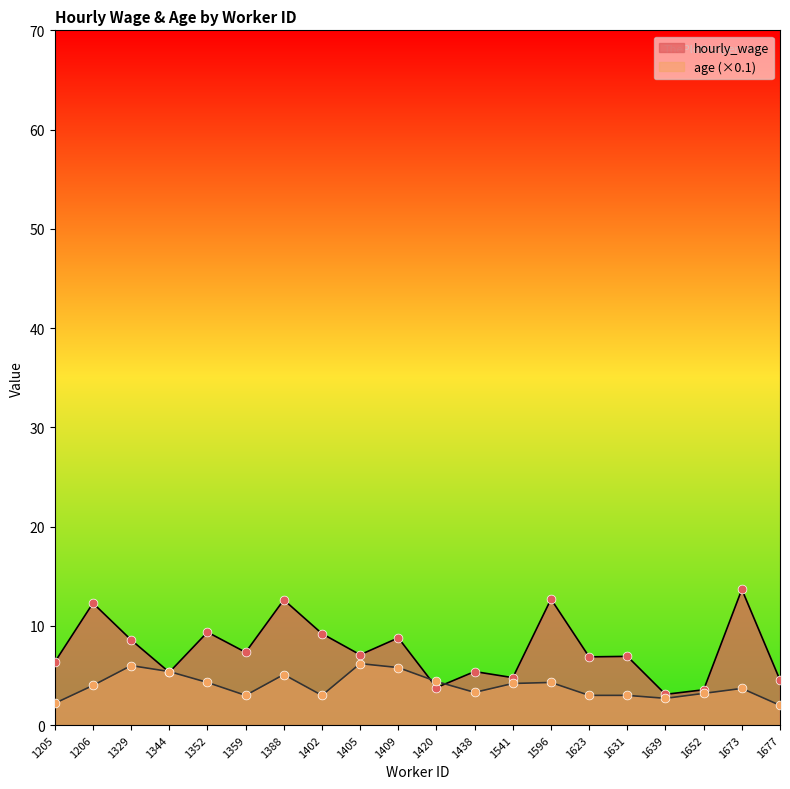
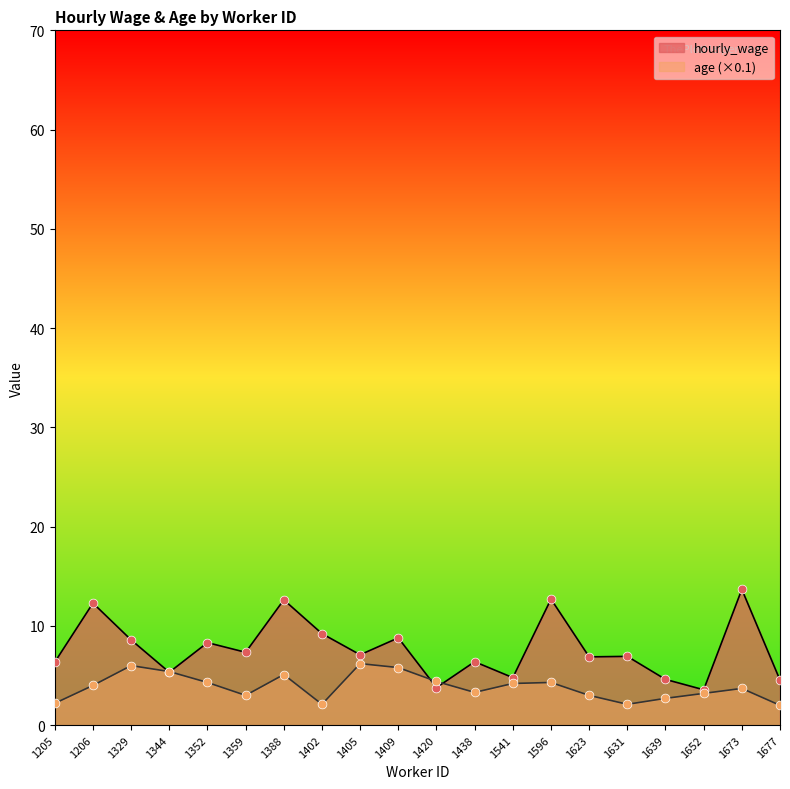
  {
    "hourly_wage": {
      "1205": 6,
      "1206": 12,
      "1329": 9,
-     "1352": 9,
+     "1352": 8,
      "1359": 7,
      "1388": 13,
      "1402": 9,
      "1405": 7,
      "1409": 9,
      "1420": 4,
-     "1438": 5,
+     "1438": 6,
      "1541": 5,
      "1596": 13,
      "1623": 7,
      "1631": 7,
-     "1639": 3,
+     "1639": 5,
      "1652": 4,
      "1673": 14,
      "1677": 5
    },
    "age (×0.1)": {
      "1205": 2,
      "1206": 4,
      "1329": 6,
      "1352": 4,
      "1359": 3,
      "1388": 5,
-     "1402": 3,
+     "1402": 2,
      "1405": 6,
      "1409": 6,
      "1420": 4,
      "1438": 3,
      "1541": 4,
      "1596": 4,
      "1623": 3,
-     "1631": 3,
+     "1631": 2,
      "1639": 3,
      "1652": 3,
      "1673": 4,
      "1677": 2
    }
  }
